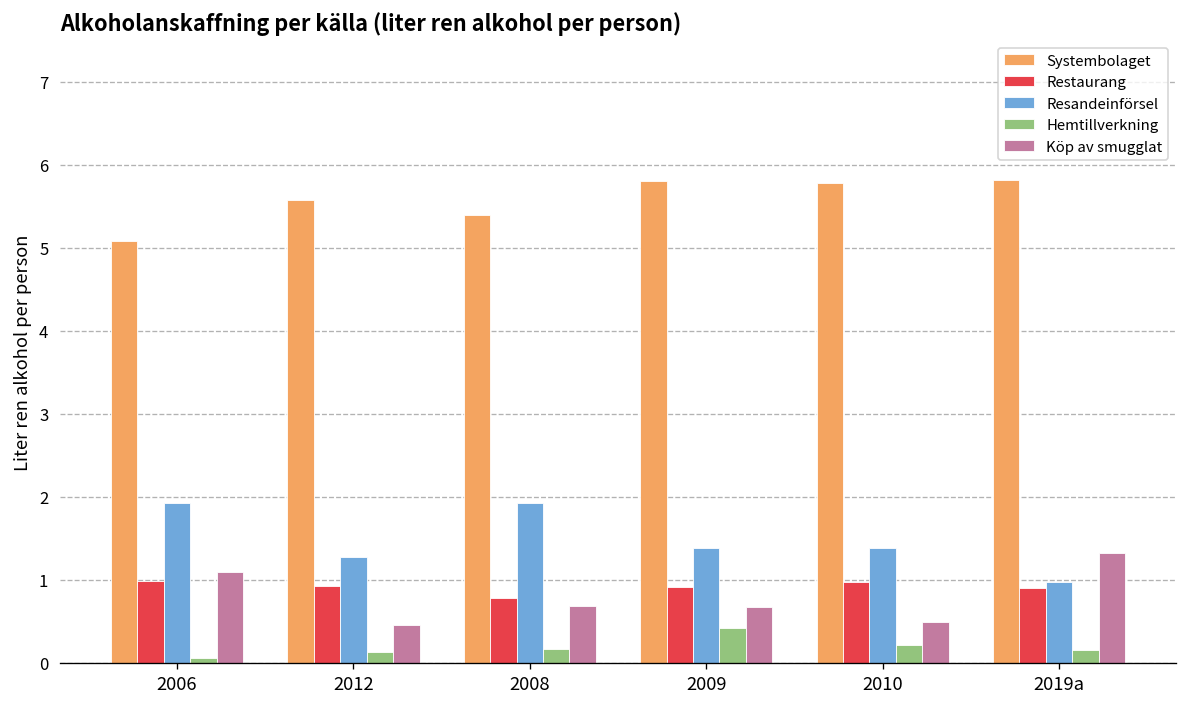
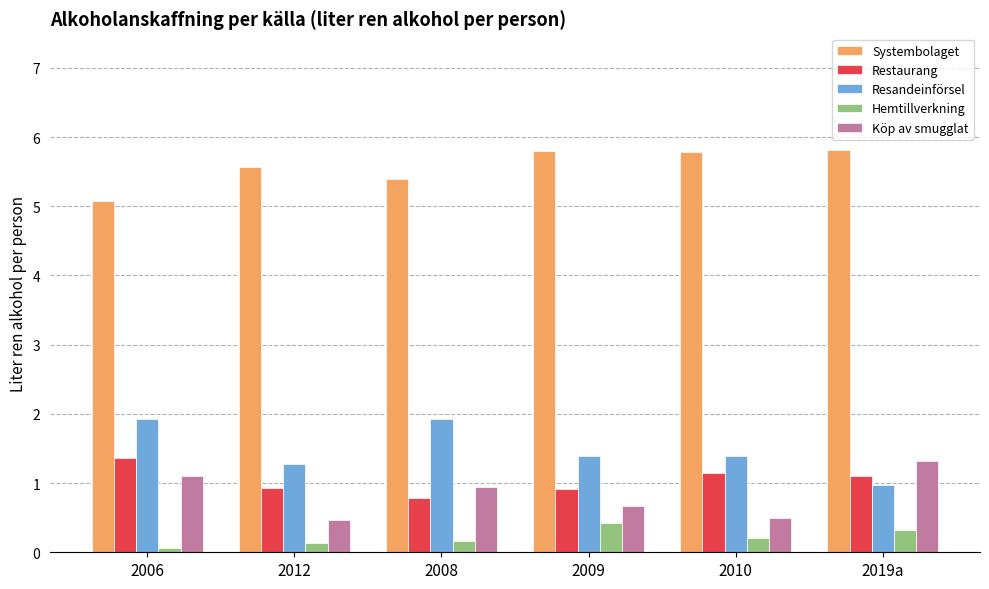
  {
    "Systembolaget": {
      "2006": 5.1,
      "2012": 5.6,
      "2008": 5.4,
      "2009": 5.8,
      "2010": 5.8,
      "2019a": 5.8
    },
    "Restaurang": {
-     "2006": 1.0,
+     "2006": 1.4,
      "2012": 0.9,
      "2008": 0.8,
      "2009": 0.9,
-     "2010": 1.0,
-     "2019a": 0.9
+     "2010": 1.1,
+     "2019a": 1.1
    },
    "Resandeinförsel": {
      "2006": 1.9,
      "2012": 1.3,
      "2008": 1.9,
      "2009": 1.4,
      "2010": 1.4,
      "2019a": 1.0
    },
    "Hemtillverkning": {
      "2006": 0.1,
      "2012": 0.1,
      "2008": 0.2,
      "2009": 0.4,
      "2010": 0.2,
-     "2019a": 0.2
+     "2019a": 0.3
    },
    "Köp av smugglat": {
      "2006": 1.1,
      "2012": 0.5,
-     "2008": 0.7,
+     "2008": 0.9,
      "2009": 0.7,
      "2010": 0.5,
      "2019a": 1.3
    }
  }
